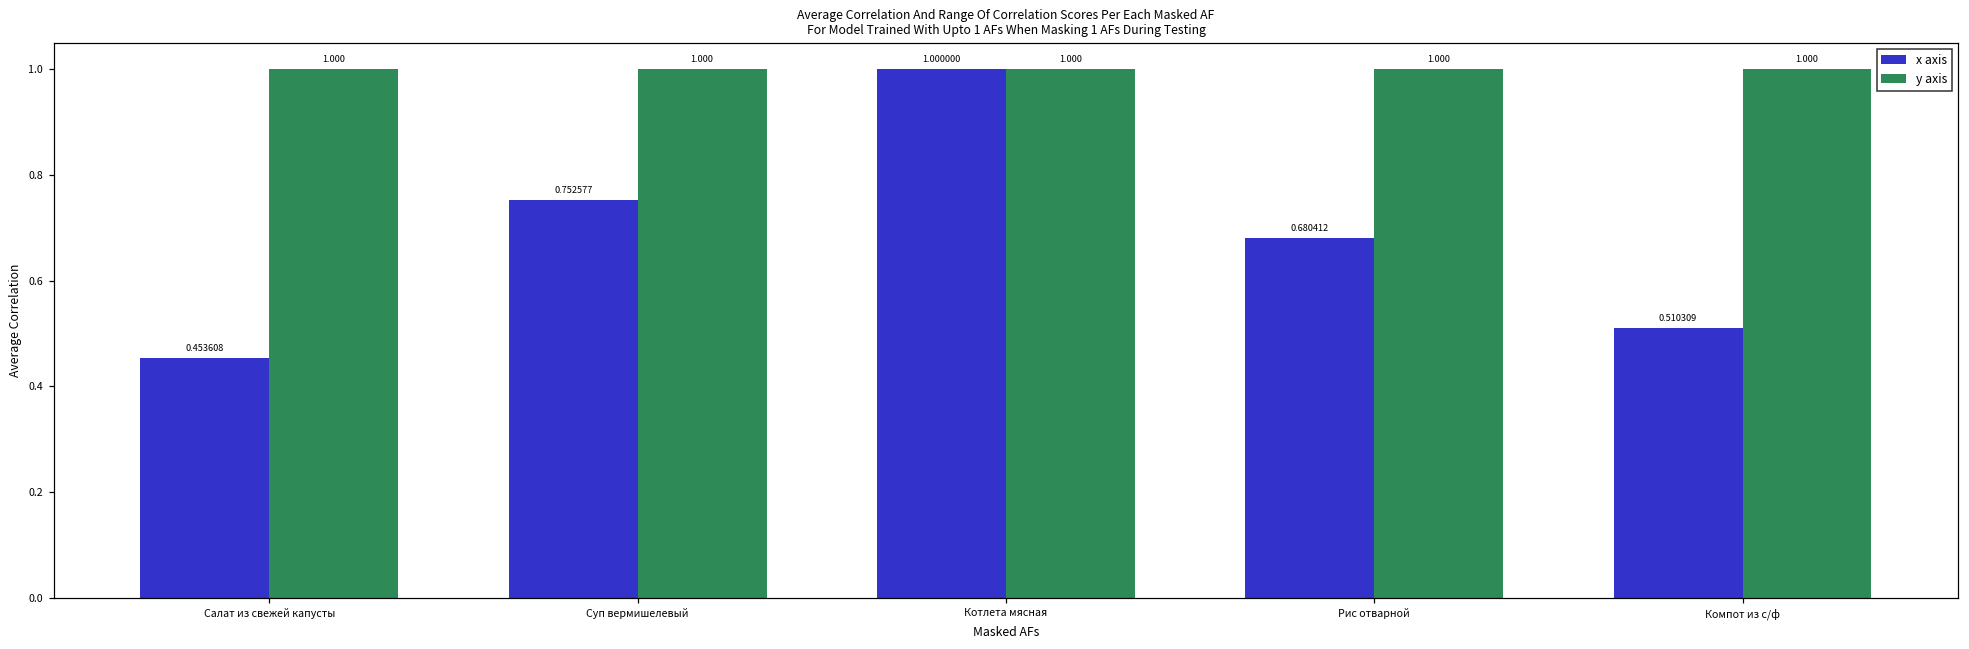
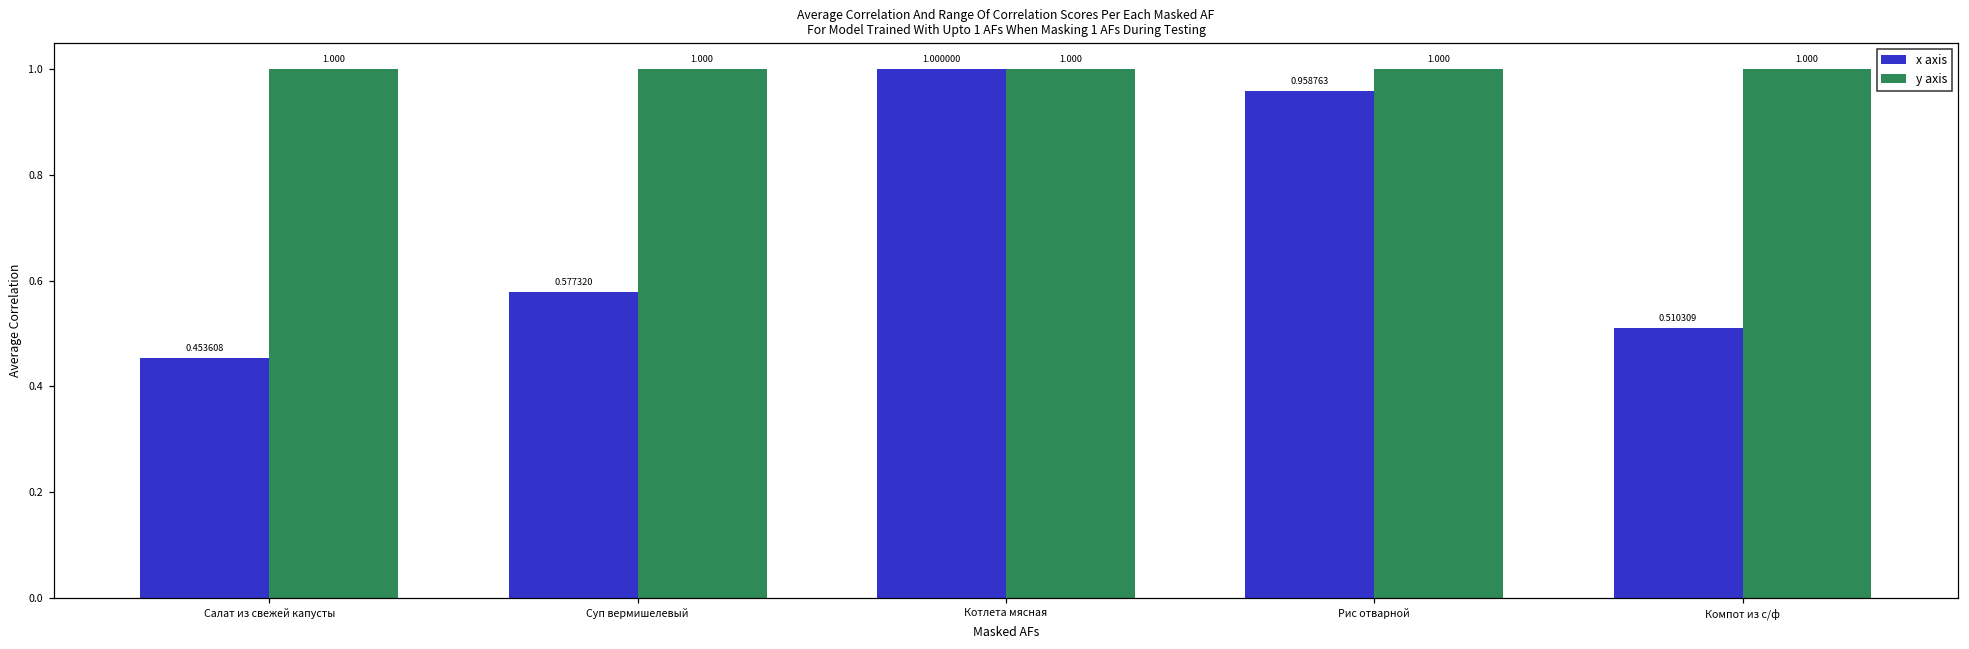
  {
    "x axis": {
      "Салат из свежей капусты": 0.453608,
-     "Суп вермишелевый": 0.752577,
+     "Суп вермишелевый": 0.577320,
      "Котлета мясная": 1.000000,
-     "Рис отварной": 0.680412,
+     "Рис отварной": 0.958763,
      "Компот из с/ф": 0.510309
    },
    "y axis": {
      "Салат из свежей капусты": 1.000,
      "Суп вермишелевый": 1.000,
      "Котлета мясная": 1.000,
      "Рис отварной": 1.000,
      "Компот из с/ф": 1.000
    }
  }
